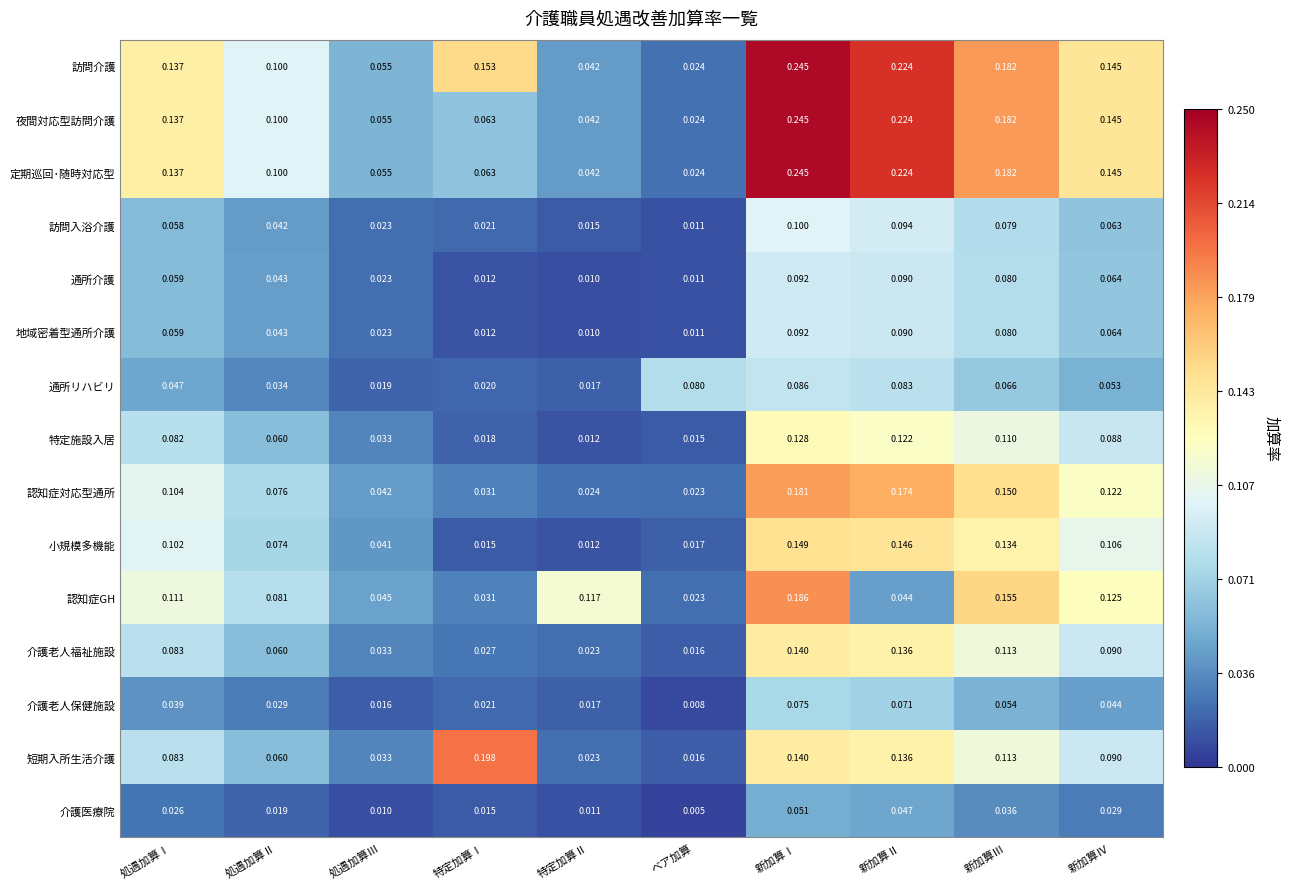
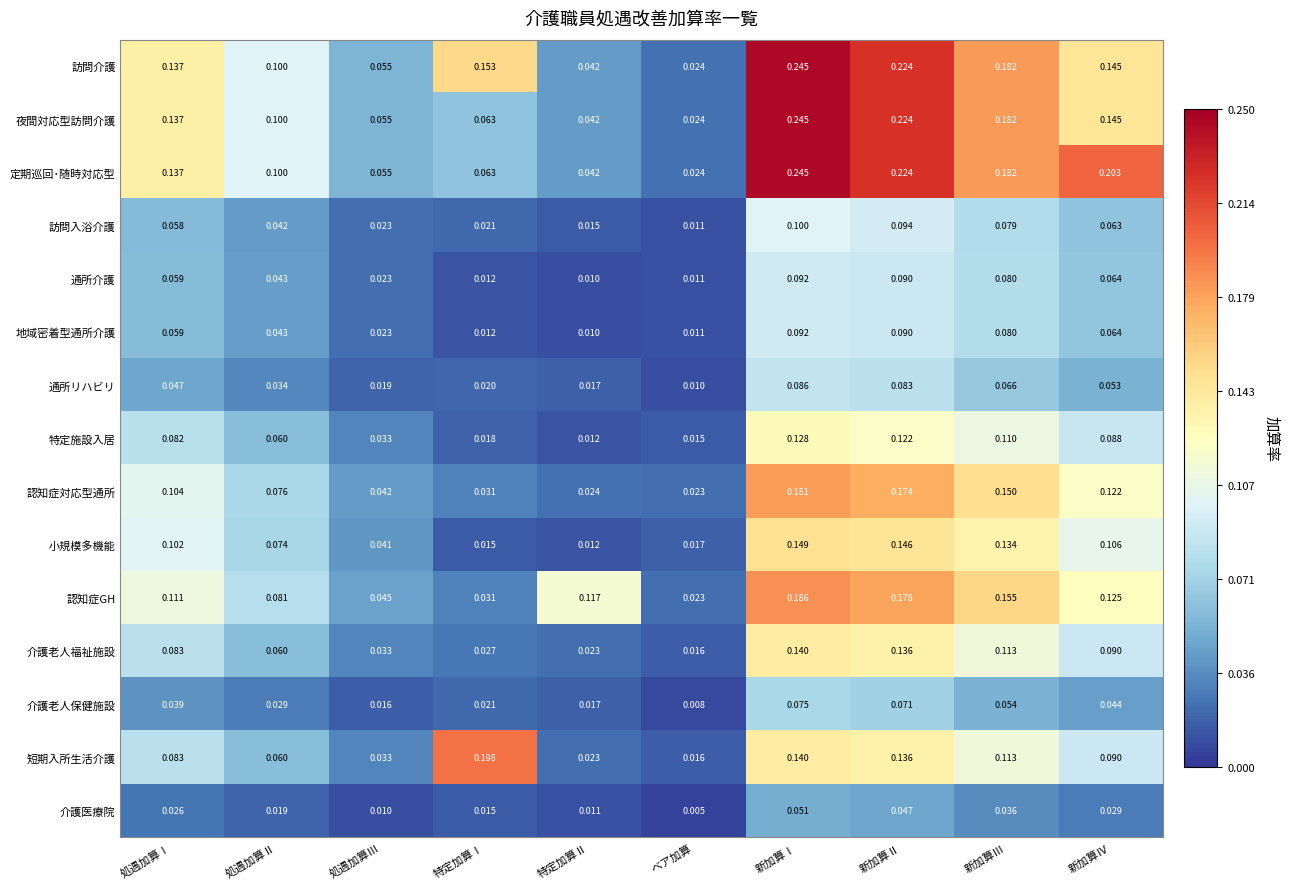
  {
    "訪問介護": {
      "処遇加算Ⅰ": 0.137,
      "処遇加算Ⅱ": 0.100,
      "処遇加算Ⅲ": 0.055,
      "特定加算Ⅰ": 0.153,
      "特定加算Ⅱ": 0.042,
      "ベア加算": 0.024,
      "新加算Ⅰ": 0.245,
      "新加算Ⅱ": 0.224,
      "新加算Ⅲ": 0.182,
      "新加算Ⅳ": 0.145
    },
    "夜間対応型訪問介護": {
      "処遇加算Ⅰ": 0.137,
      "処遇加算Ⅱ": 0.100,
      "処遇加算Ⅲ": 0.055,
      "特定加算Ⅰ": 0.063,
      "特定加算Ⅱ": 0.042,
      "ベア加算": 0.024,
      "新加算Ⅰ": 0.245,
      "新加算Ⅱ": 0.224,
      "新加算Ⅲ": 0.182,
      "新加算Ⅳ": 0.145
    },
    "定期巡回･随時対応型": {
      "処遇加算Ⅰ": 0.137,
      "処遇加算Ⅱ": 0.100,
      "処遇加算Ⅲ": 0.055,
      "特定加算Ⅰ": 0.063,
      "特定加算Ⅱ": 0.042,
      "ベア加算": 0.024,
      "新加算Ⅰ": 0.245,
      "新加算Ⅱ": 0.224,
      "新加算Ⅲ": 0.182,
-     "新加算Ⅳ": 0.145
+     "新加算Ⅳ": 0.203
    },
    "訪問入浴介護": {
      "処遇加算Ⅰ": 0.058,
      "処遇加算Ⅱ": 0.042,
      "処遇加算Ⅲ": 0.023,
      "特定加算Ⅰ": 0.021,
      "特定加算Ⅱ": 0.015,
      "ベア加算": 0.011,
      "新加算Ⅰ": 0.100,
      "新加算Ⅱ": 0.094,
      "新加算Ⅲ": 0.079,
      "新加算Ⅳ": 0.063
    },
    "通所介護": {
      "処遇加算Ⅰ": 0.059,
      "処遇加算Ⅱ": 0.043,
      "処遇加算Ⅲ": 0.023,
      "特定加算Ⅰ": 0.012,
      "特定加算Ⅱ": 0.010,
      "ベア加算": 0.011,
      "新加算Ⅰ": 0.092,
      "新加算Ⅱ": 0.090,
      "新加算Ⅲ": 0.080,
      "新加算Ⅳ": 0.064
    },
    "地域密着型通所介護": {
      "処遇加算Ⅰ": 0.059,
      "処遇加算Ⅱ": 0.043,
      "処遇加算Ⅲ": 0.023,
      "特定加算Ⅰ": 0.012,
      "特定加算Ⅱ": 0.010,
      "ベア加算": 0.011,
      "新加算Ⅰ": 0.092,
      "新加算Ⅱ": 0.090,
      "新加算Ⅲ": 0.080,
      "新加算Ⅳ": 0.064
    },
    "通所リハビリ": {
      "処遇加算Ⅰ": 0.047,
      "処遇加算Ⅱ": 0.034,
      "処遇加算Ⅲ": 0.019,
      "特定加算Ⅰ": 0.020,
      "特定加算Ⅱ": 0.017,
-     "ベア加算": 0.080,
+     "ベア加算": 0.010,
      "新加算Ⅰ": 0.086,
      "新加算Ⅱ": 0.083,
      "新加算Ⅲ": 0.066,
      "新加算Ⅳ": 0.053
    },
    "特定施設入居": {
      "処遇加算Ⅰ": 0.082,
      "処遇加算Ⅱ": 0.060,
      "処遇加算Ⅲ": 0.033,
      "特定加算Ⅰ": 0.018,
      "特定加算Ⅱ": 0.012,
      "ベア加算": 0.015,
      "新加算Ⅰ": 0.128,
      "新加算Ⅱ": 0.122,
      "新加算Ⅲ": 0.110,
      "新加算Ⅳ": 0.088
    },
    "認知症対応型通所": {
      "処遇加算Ⅰ": 0.104,
      "処遇加算Ⅱ": 0.076,
      "処遇加算Ⅲ": 0.042,
      "特定加算Ⅰ": 0.031,
      "特定加算Ⅱ": 0.024,
      "ベア加算": 0.023,
      "新加算Ⅰ": 0.181,
      "新加算Ⅱ": 0.174,
      "新加算Ⅲ": 0.150,
      "新加算Ⅳ": 0.122
    },
    "小規模多機能": {
      "処遇加算Ⅰ": 0.102,
      "処遇加算Ⅱ": 0.074,
      "処遇加算Ⅲ": 0.041,
      "特定加算Ⅰ": 0.015,
      "特定加算Ⅱ": 0.012,
      "ベア加算": 0.017,
      "新加算Ⅰ": 0.149,
      "新加算Ⅱ": 0.146,
      "新加算Ⅲ": 0.134,
      "新加算Ⅳ": 0.106
    },
    "認知症GH": {
      "処遇加算Ⅰ": 0.111,
      "処遇加算Ⅱ": 0.081,
      "処遇加算Ⅲ": 0.045,
      "特定加算Ⅰ": 0.031,
      "特定加算Ⅱ": 0.117,
      "ベア加算": 0.023,
      "新加算Ⅰ": 0.186,
-     "新加算Ⅱ": 0.044,
+     "新加算Ⅱ": 0.178,
      "新加算Ⅲ": 0.155,
      "新加算Ⅳ": 0.125
    },
    "介護老人福祉施設": {
      "処遇加算Ⅰ": 0.083,
      "処遇加算Ⅱ": 0.060,
      "処遇加算Ⅲ": 0.033,
      "特定加算Ⅰ": 0.027,
      "特定加算Ⅱ": 0.023,
      "ベア加算": 0.016,
      "新加算Ⅰ": 0.140,
      "新加算Ⅱ": 0.136,
      "新加算Ⅲ": 0.113,
      "新加算Ⅳ": 0.090
    },
    "介護老人保健施設": {
      "処遇加算Ⅰ": 0.039,
      "処遇加算Ⅱ": 0.029,
      "処遇加算Ⅲ": 0.016,
      "特定加算Ⅰ": 0.021,
      "特定加算Ⅱ": 0.017,
      "ベア加算": 0.008,
      "新加算Ⅰ": 0.075,
      "新加算Ⅱ": 0.071,
      "新加算Ⅲ": 0.054,
      "新加算Ⅳ": 0.044
    },
    "短期入所生活介護": {
      "処遇加算Ⅰ": 0.083,
      "処遇加算Ⅱ": 0.060,
      "処遇加算Ⅲ": 0.033,
      "特定加算Ⅰ": 0.198,
      "特定加算Ⅱ": 0.023,
      "ベア加算": 0.016,
      "新加算Ⅰ": 0.140,
      "新加算Ⅱ": 0.136,
      "新加算Ⅲ": 0.113,
      "新加算Ⅳ": 0.090
    },
    "介護医療院": {
      "処遇加算Ⅰ": 0.026,
      "処遇加算Ⅱ": 0.019,
      "処遇加算Ⅲ": 0.010,
      "特定加算Ⅰ": 0.015,
      "特定加算Ⅱ": 0.011,
      "ベア加算": 0.005,
      "新加算Ⅰ": 0.051,
      "新加算Ⅱ": 0.047,
      "新加算Ⅲ": 0.036,
      "新加算Ⅳ": 0.029
    }
  }
